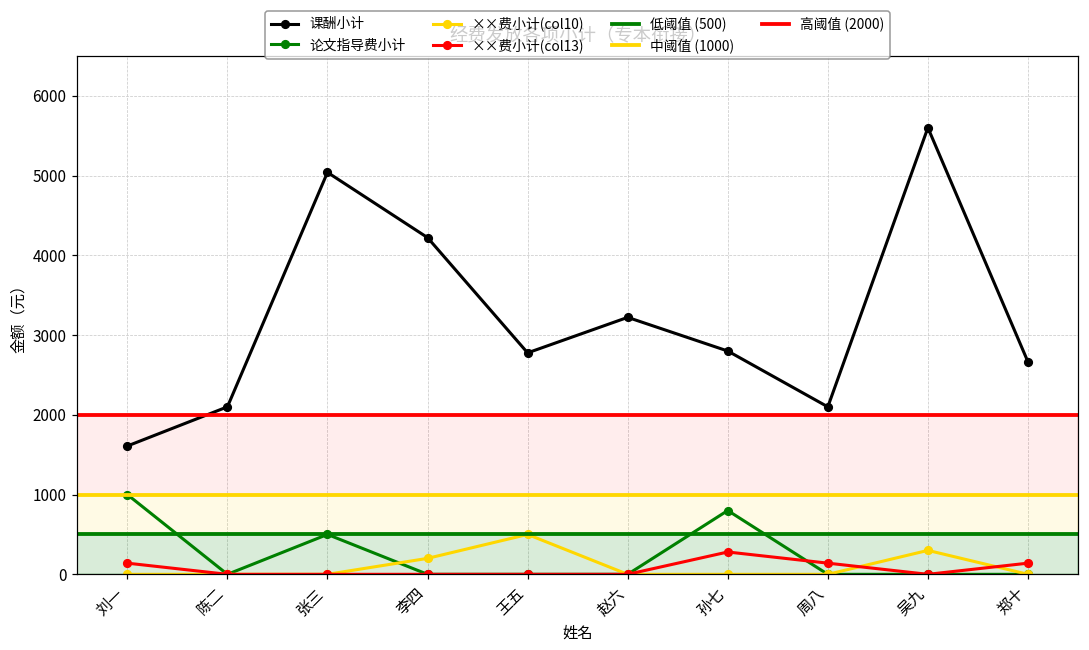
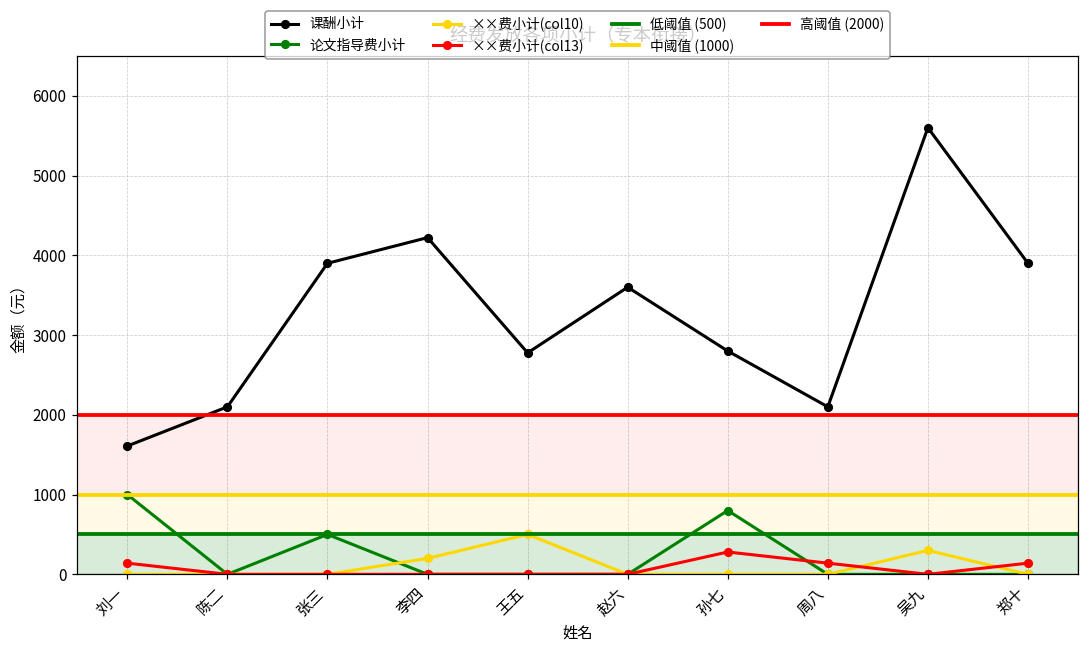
  {
    "课酬小计": {
      "刘一": 1600,
      "陈二": 2100,
-     "张三": 5000,
+     "张三": 3900,
      "李四": 4200,
      "王五": 2800,
-     "赵六": 3200,
+     "赵六": 3600,
      "孙七": 2800,
      "周八": 2100,
      "吴九": 5600,
-     "郑十": 2700
+     "郑十": 3900
    }
  }
